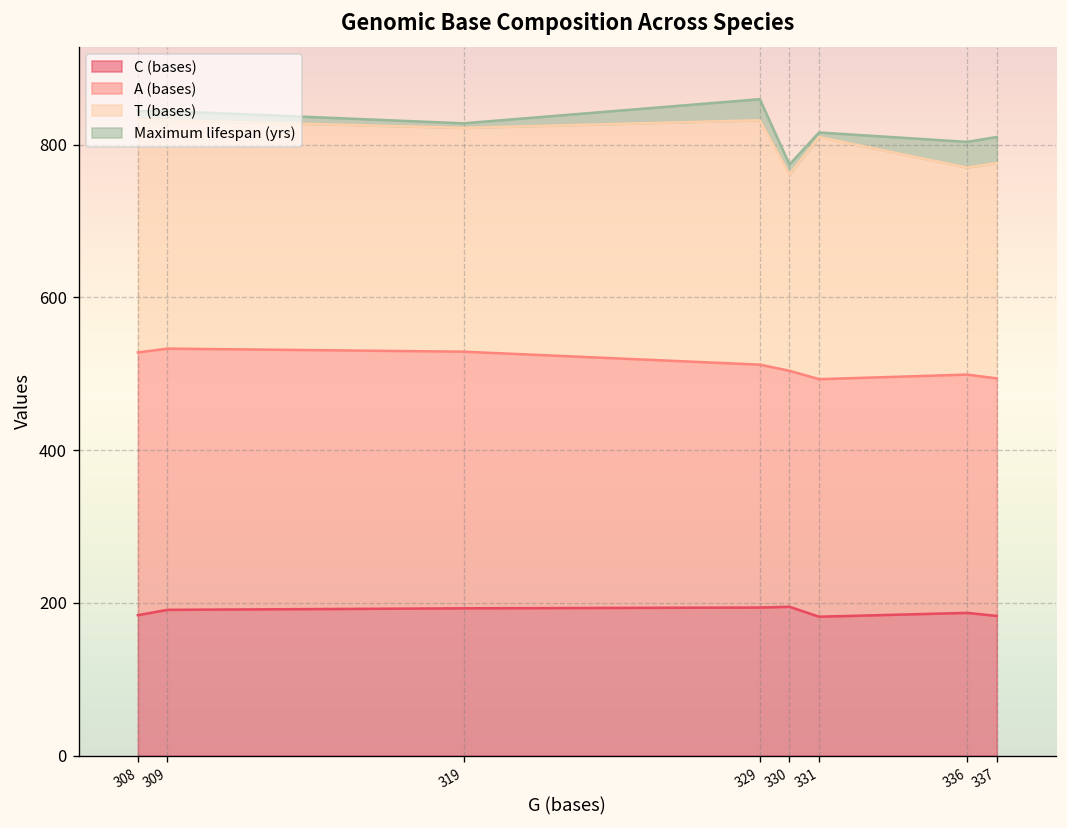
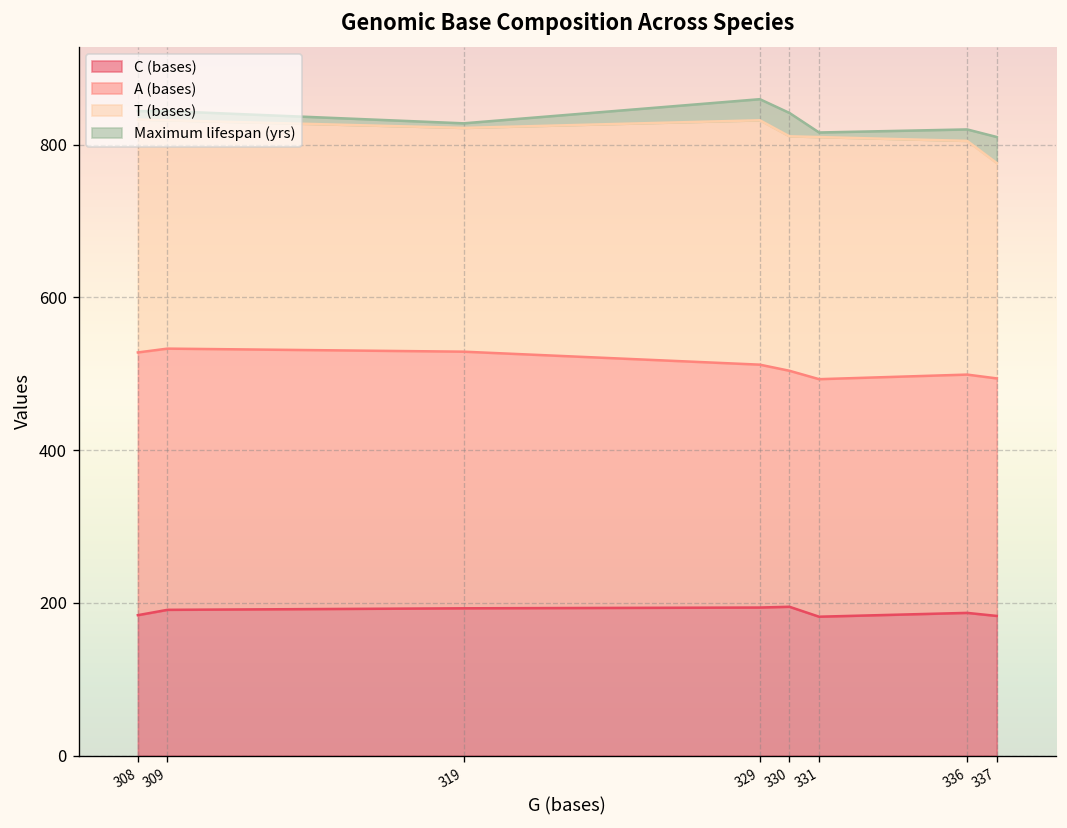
  {
    "T (bases)": {
      "319": 290,
      "329": 320,
-     "330": 260,
+     "330": 310,
      "331": 320,
-     "336": 270,
+     "336": 310,
      "337": 280
    },
    "Maximum lifespan (yrs)": {
      "319": 10,
      "329": 30,
-     "330": 10,
+     "330": 30,
      "331": 10,
-     "336": 30,
+     "336": 20,
      "337": 30
    }
  }
